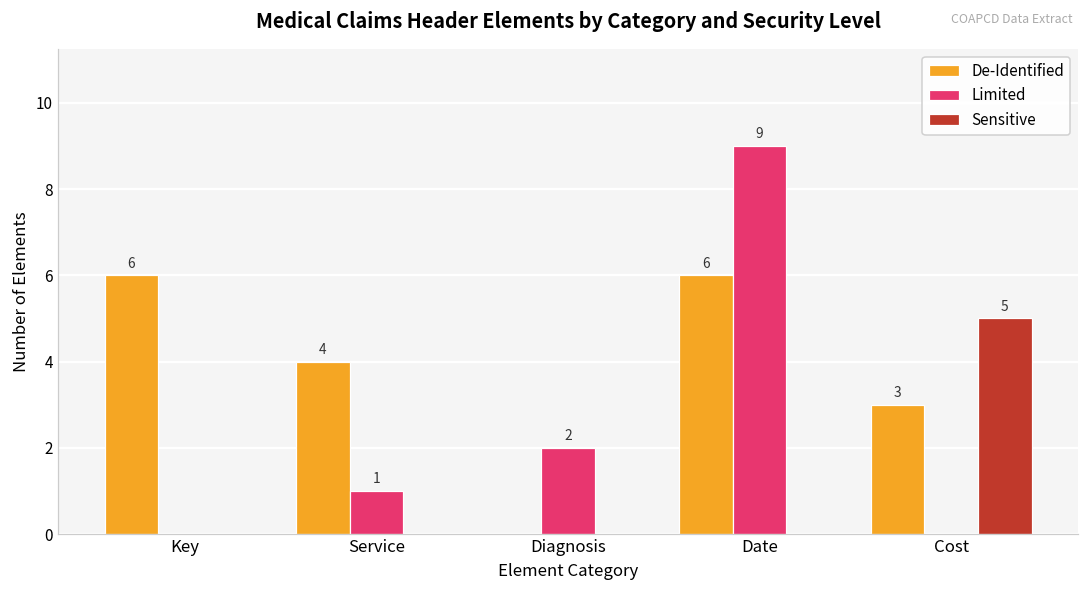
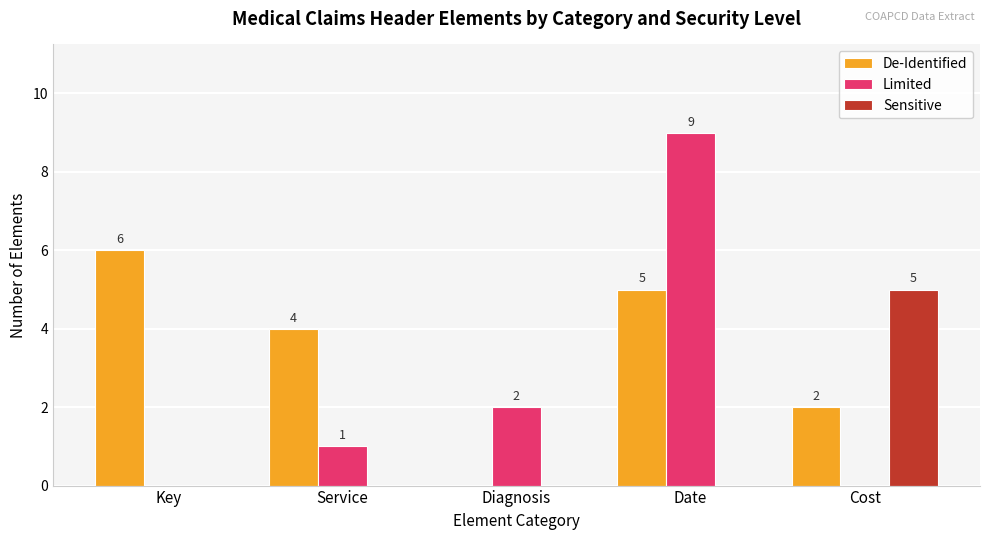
  {
    "De-Identified": {
      "Key": 6,
      "Service": 4,
-     "Date": 6,
-     "Cost": 3
+     "Date": 5,
+     "Cost": 2
    },
    "Limited": {
      "Service": 1,
      "Diagnosis": 2,
      "Date": 9
    },
    "Sensitive": {
      "Cost": 5
    }
  }
